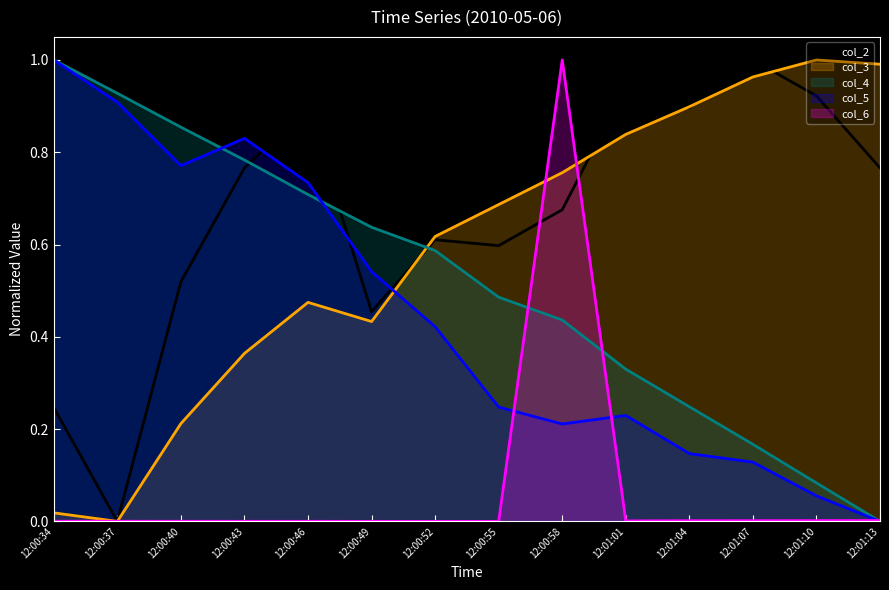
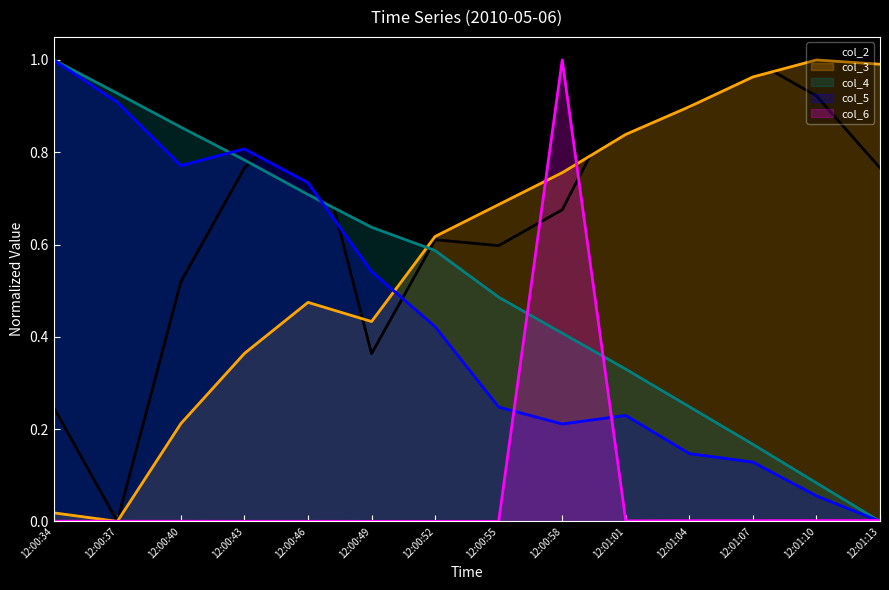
  {
    "col_2": {
      "12:00:34": 0.25,
      "12:00:40": 0.52,
      "12:00:43": 0.77,
      "12:00:46": 0.90,
-     "12:00:49": 0.45,
+     "12:00:49": 0.36,
      "12:00:52": 0.61,
      "12:00:55": 0.60,
      "12:00:58": 0.68,
      "12:01:01": 0.94,
      "12:01:07": 1.00,
      "12:01:13": 0.77
    },
    "col_3": {
      "12:00:34": 0.02,
      "12:00:40": 0.21,
      "12:00:43": 0.36,
      "12:00:46": 0.47,
      "12:00:49": 0.43,
      "12:00:52": 0.62,
      "12:00:55": 0.69,
      "12:00:58": 0.76,
      "12:01:01": 0.84,
      "12:01:07": 0.96,
      "12:01:13": 0.99
    },
    "col_4": {
      "12:00:37": 0.93,
      "12:00:40": 0.85,
      "12:00:43": 0.78,
      "12:00:46": 0.71,
      "12:00:49": 0.64,
      "12:00:52": 0.59,
      "12:00:55": 0.49,
-     "12:00:58": 0.44,
+     "12:00:58": 0.41,
      "12:01:01": 0.33,
      "12:01:04": 0.25,
      "12:01:07": 0.17,
      "12:01:10": 0.08
    },
    "col_5": {
      "12:00:37": 0.91,
      "12:00:40": 0.77,
-     "12:00:43": 0.83,
+     "12:00:43": 0.81,
      "12:00:46": 0.73,
      "12:00:49": 0.54,
      "12:00:52": 0.42,
      "12:00:55": 0.25,
      "12:00:58": 0.21,
      "12:01:01": 0.23,
      "12:01:04": 0.15,
      "12:01:07": 0.13,
      "12:01:10": 0.06
    },
    "col_6": {
      "12:00:34": 0.00,
      "12:00:40": 0.00,
      "12:00:43": 0.00,
      "12:00:46": 0.00,
      "12:00:49": 0.00,
      "12:00:52": 0.00,
      "12:00:55": 0.00,
      "12:00:58": 1.00,
      "12:01:01": 0.00,
      "12:01:04": 0.00,
      "12:01:07": 0.00,
      "12:01:10": 0.00
    }
  }
